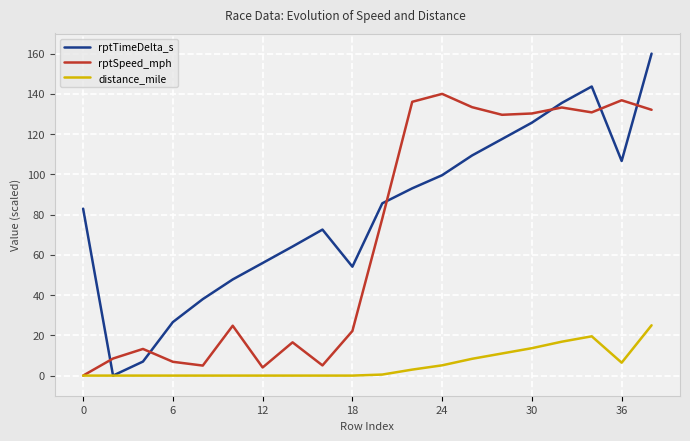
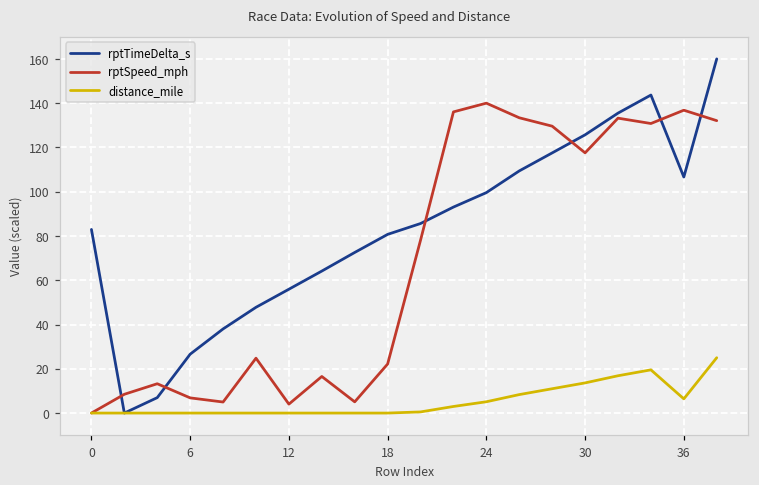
  {
    "rptTimeDelta_s": {
      "0": 83,
      "6": 27,
      "12": 56,
-     "18": 54,
+     "18": 81,
      "24": 100,
      "30": 126,
      "36": 107
    },
    "rptSpeed_mph": {
      "6": 7,
      "12": 4,
      "18": 22,
      "24": 140,
-     "30": 130,
+     "30": 118,
      "36": 137
    },
    "distance_mile": {
      "6": 0,
      "12": 0,
      "18": 0,
      "24": 5,
      "30": 14,
      "36": 6
    }
  }
